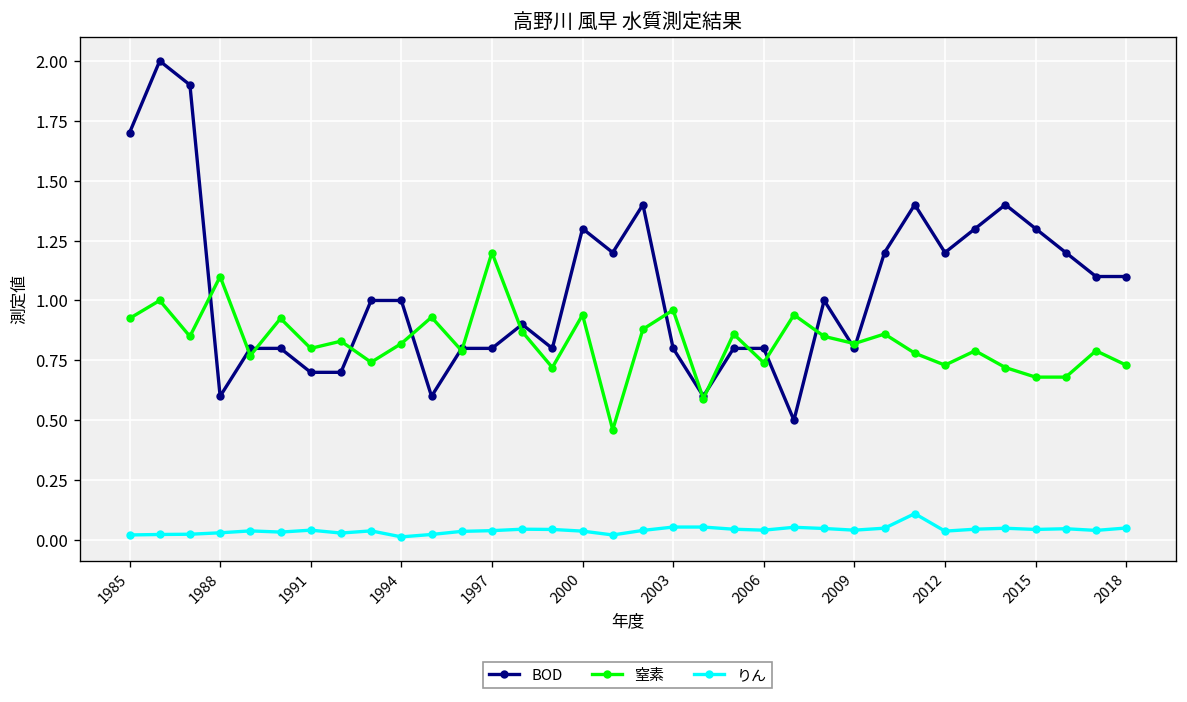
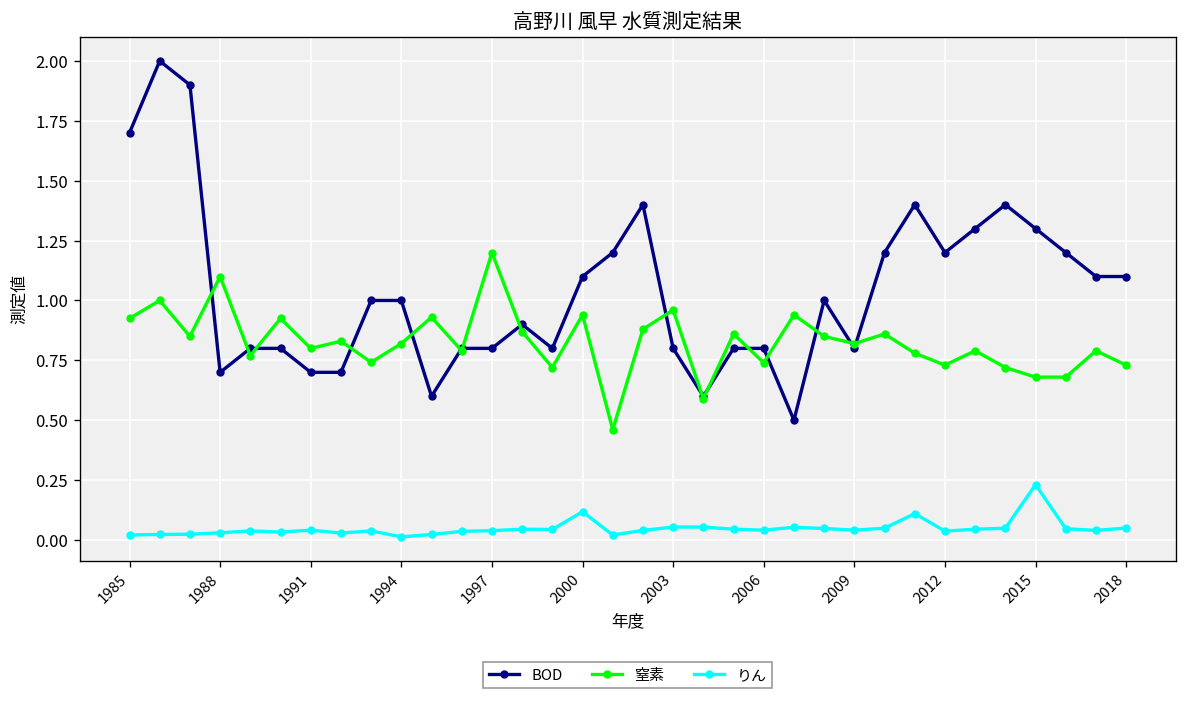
  {
    "BOD": {
      "1985": 1.7,
-     "1988": 0.6,
+     "1988": 0.7,
      "1991": 0.7,
      "1994": 1.0,
      "1997": 0.8,
-     "2000": 1.3,
+     "2000": 1.1,
      "2003": 0.8,
      "2006": 0.8,
      "2009": 0.8,
      "2012": 1.2,
      "2015": 1.3,
      "2018": 1.1
    },
    "窒素": {
      "1985": 0.93,
      "1988": 1.10,
      "1991": 0.80,
      "1994": 0.82,
      "1997": 1.20,
      "2000": 0.94,
      "2003": 0.96,
      "2006": 0.74,
      "2009": 0.82,
      "2012": 0.73,
      "2015": 0.68,
      "2018": 0.73
    },
    "りん": {
      "1985": 0.02,
      "1988": 0.03,
      "1991": 0.04,
      "1994": 0.01,
      "1997": 0.04,
-     "2000": 0.04,
+     "2000": 0.12,
      "2003": 0.05,
      "2006": 0.04,
      "2009": 0.04,
      "2012": 0.04,
-     "2015": 0.04,
+     "2015": 0.23,
      "2018": 0.05
    }
  }
